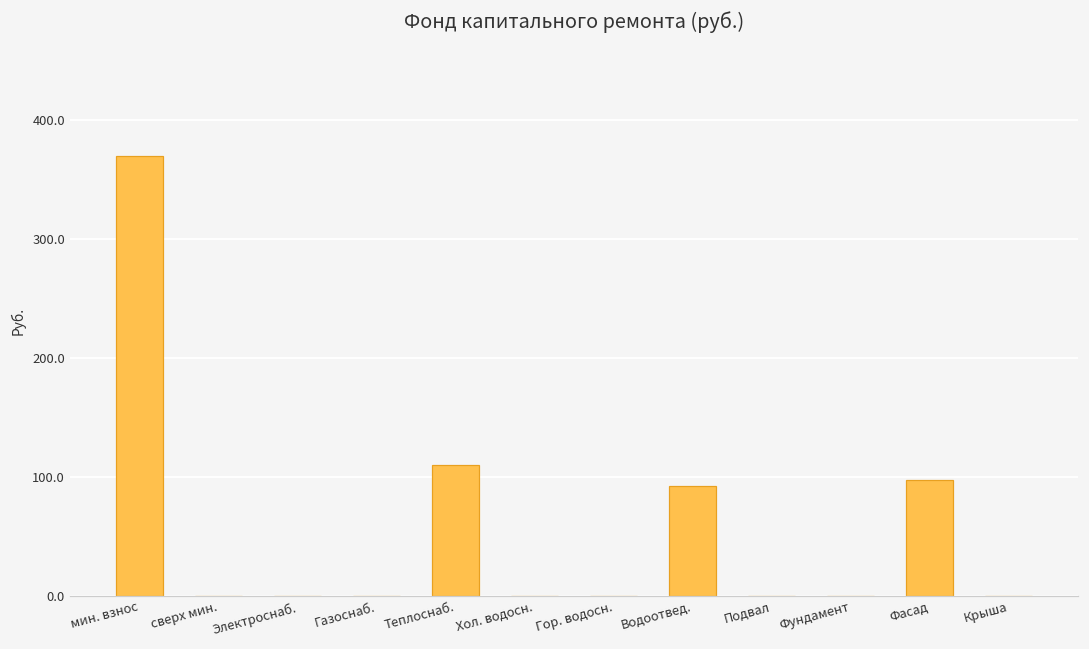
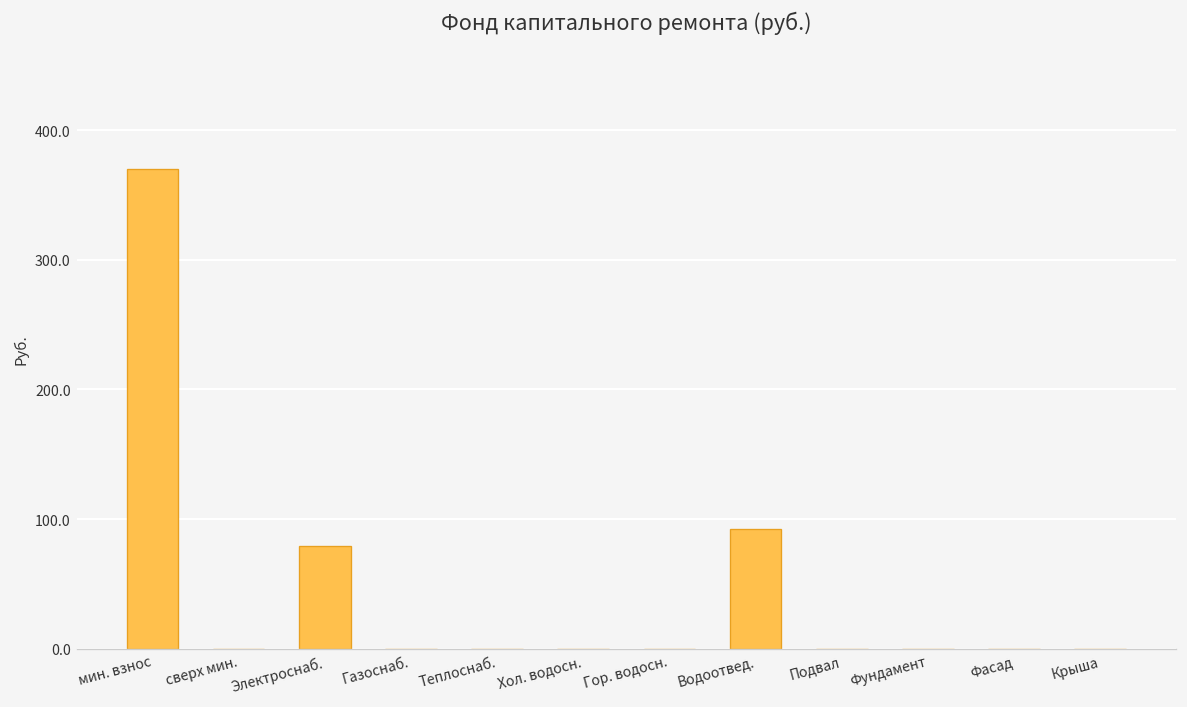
  {
    "мин. взнос": 370,
    "сверх мин.": 0,
-   "Электроснаб.": 0,
+   "Электроснаб.": 79,
    "Газоснаб.": 0,
-   "Теплоснаб.": 110,
+   "Теплоснаб.": 0,
    "Хол. водосн.": 0,
    "Гор. водосн.": 0,
    "Водоотвед.": 92,
    "Подвал": 0,
    "Фундамент": 0,
-   "Фасад": 97,
+   "Фасад": 0,
    "Крыша": 0
  }
